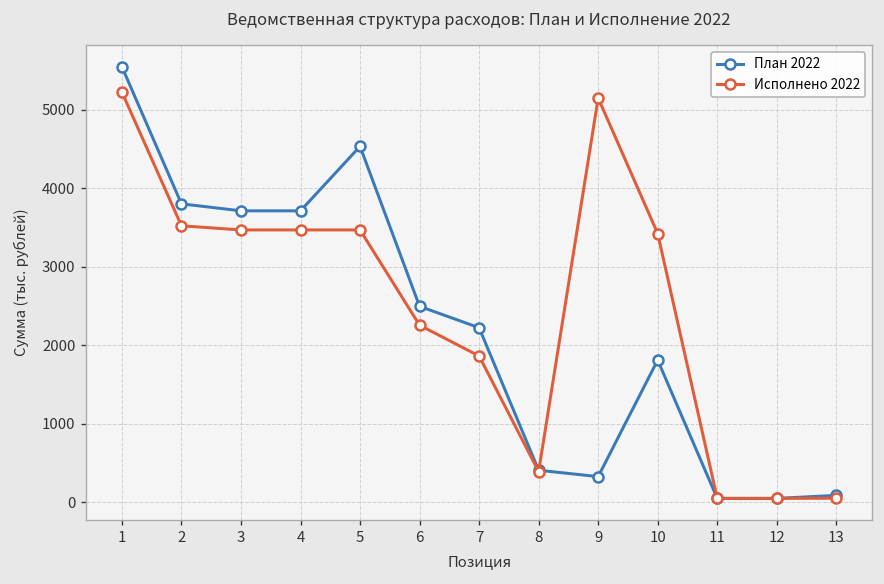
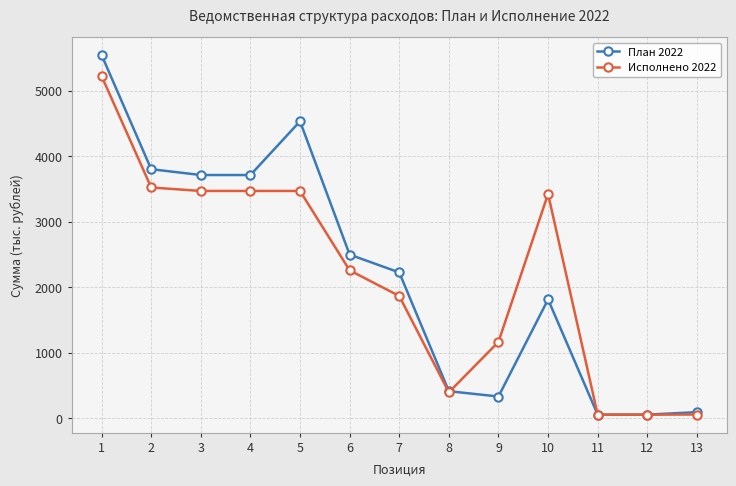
  {
    "План 2022": {
      "1": 5500,
      "2": 3800,
      "3": 3700,
      "4": 3700,
      "5": 4500,
      "6": 2500,
      "7": 2200,
      "9": 300,
      "10": 1800
    },
    "Исполнено 2022": {
      "1": 5200,
      "2": 3500,
      "3": 3500,
      "4": 3500,
      "5": 3500,
      "6": 2300,
      "7": 1900,
-     "9": 5100,
+     "9": 1200,
      "10": 3400
    }
  }
